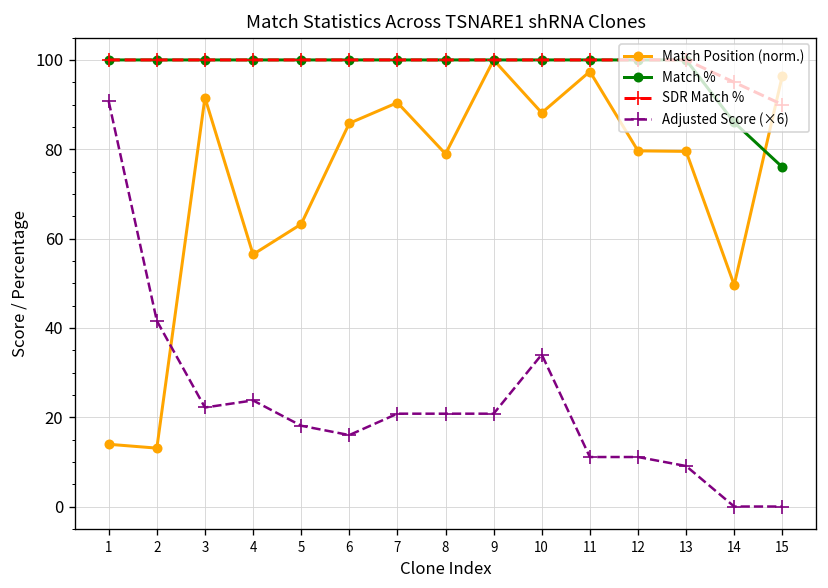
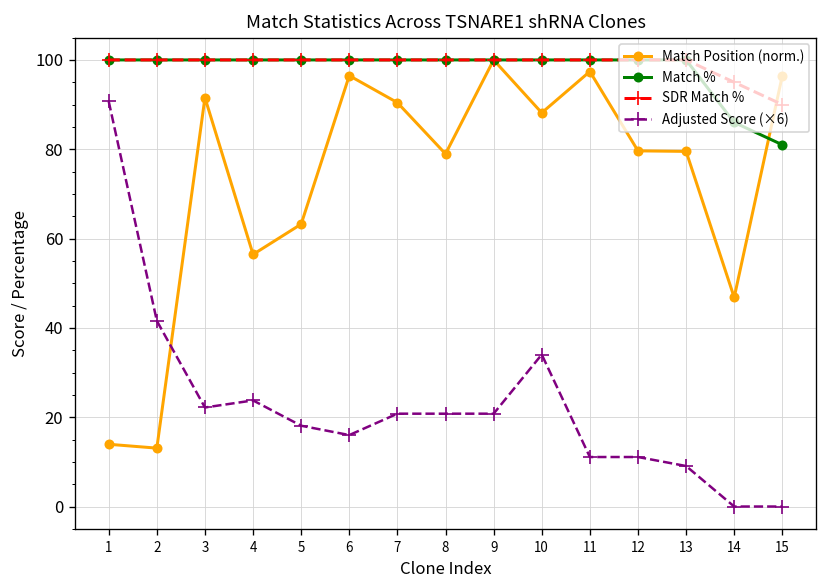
  {
    "Match Position (norm.)": {
      "1": 14,
      "2": 13,
      "3": 92,
      "4": 56,
      "5": 63,
-     "6": 86,
+     "6": 96,
      "7": 90,
      "8": 79,
      "10": 88,
      "11": 97,
      "12": 80,
      "13": 80,
-     "14": 50
+     "14": 47
    },
    "Match %": {
-     "15": 76
+     "15": 81
    },
    "Adjusted Score (×6)": {
      "1": 91,
      "2": 42,
      "3": 22,
      "4": 24,
      "5": 18,
      "6": 16,
      "7": 21,
      "8": 21,
      "9": 21,
      "10": 34,
      "11": 11,
      "12": 11,
      "13": 9,
      "14": 0,
      "15": 0
    }
  }
